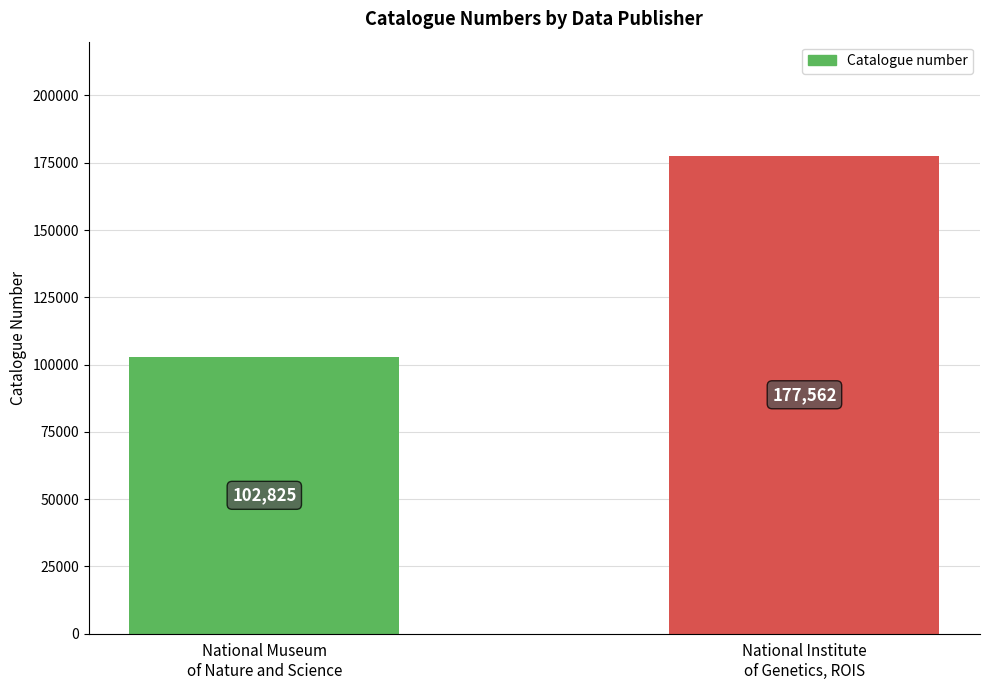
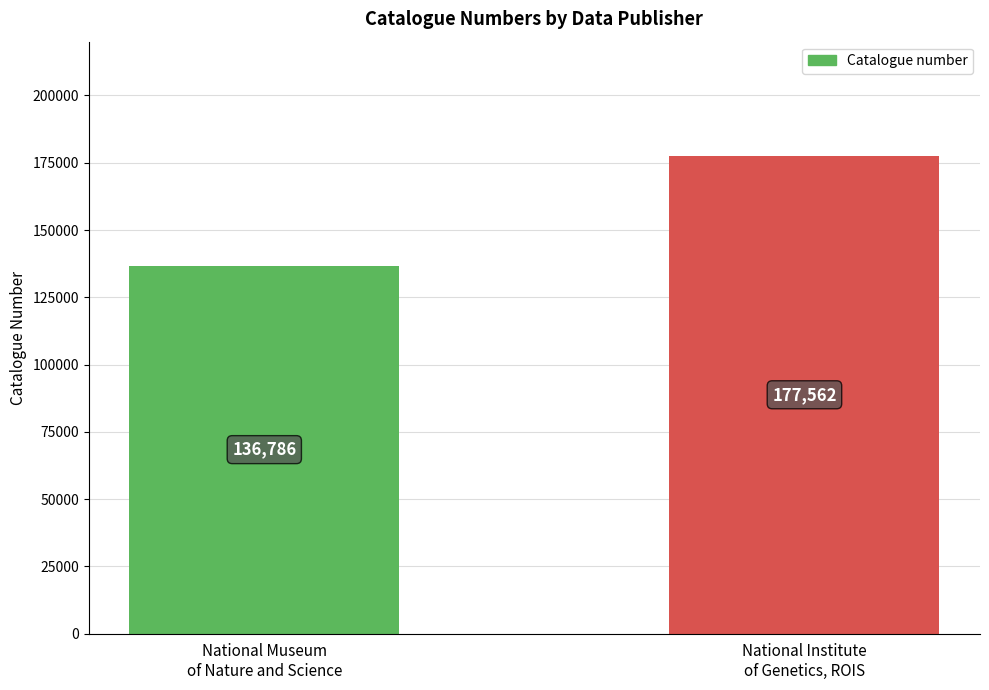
  {
-   "National Museum of Nature and Science": "102,825"
+   "National Museum of Nature and Science": "136,786"
  }
